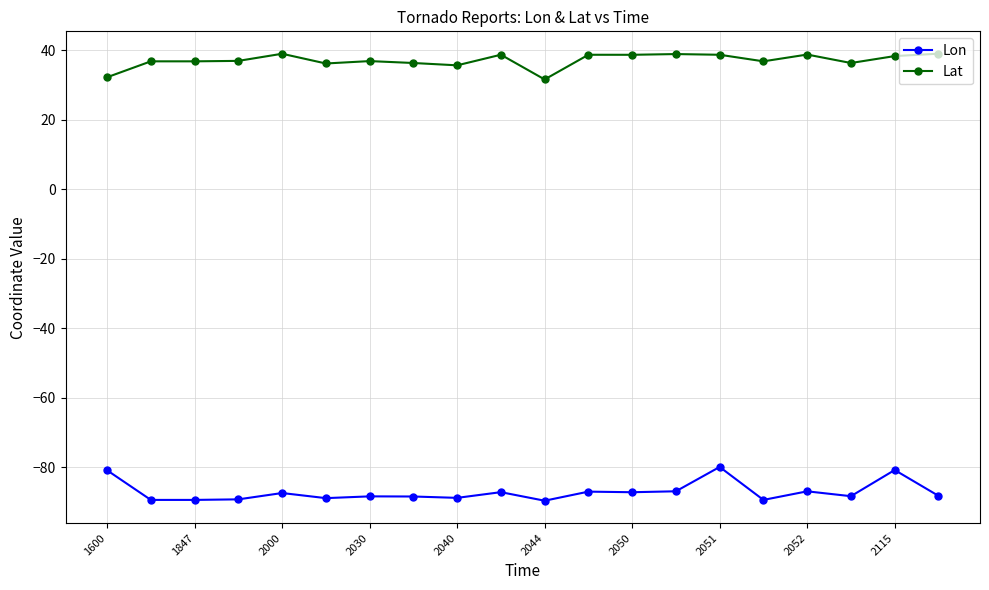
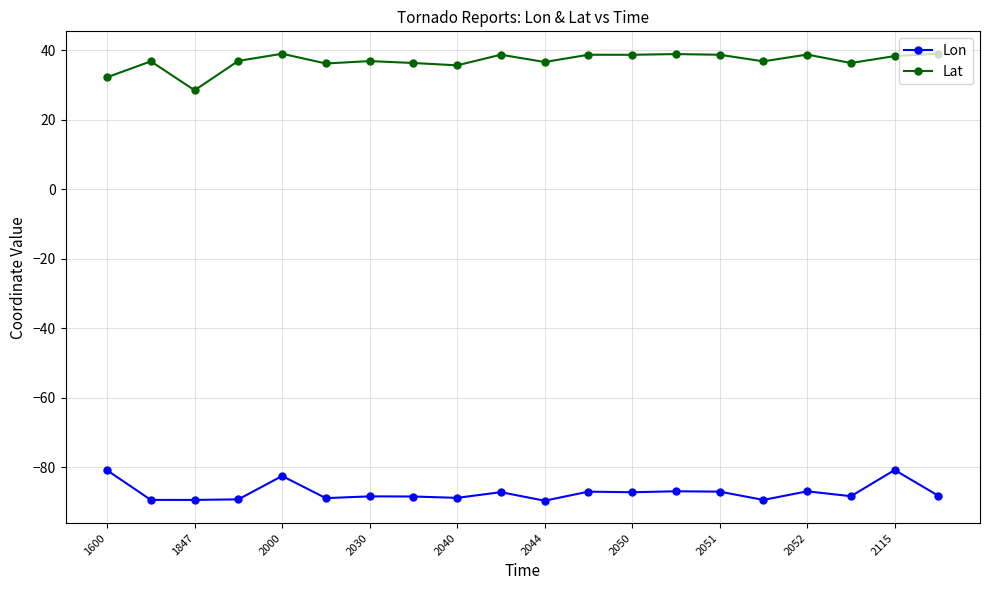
  {
    "Lon": {
      "1600": -81,
      "1847": -89,
-     "2000": -87,
+     "2000": -83,
      "2044": -90,
-     "2051": -80,
+     "2051": -87,
      "2115": -81
    },
    "Lat": {
      "1600": 32,
-     "1847": 37,
+     "1847": 28,
      "2000": 39,
-     "2044": 32,
+     "2044": 37,
      "2051": 39,
      "2115": 38
    }
  }
